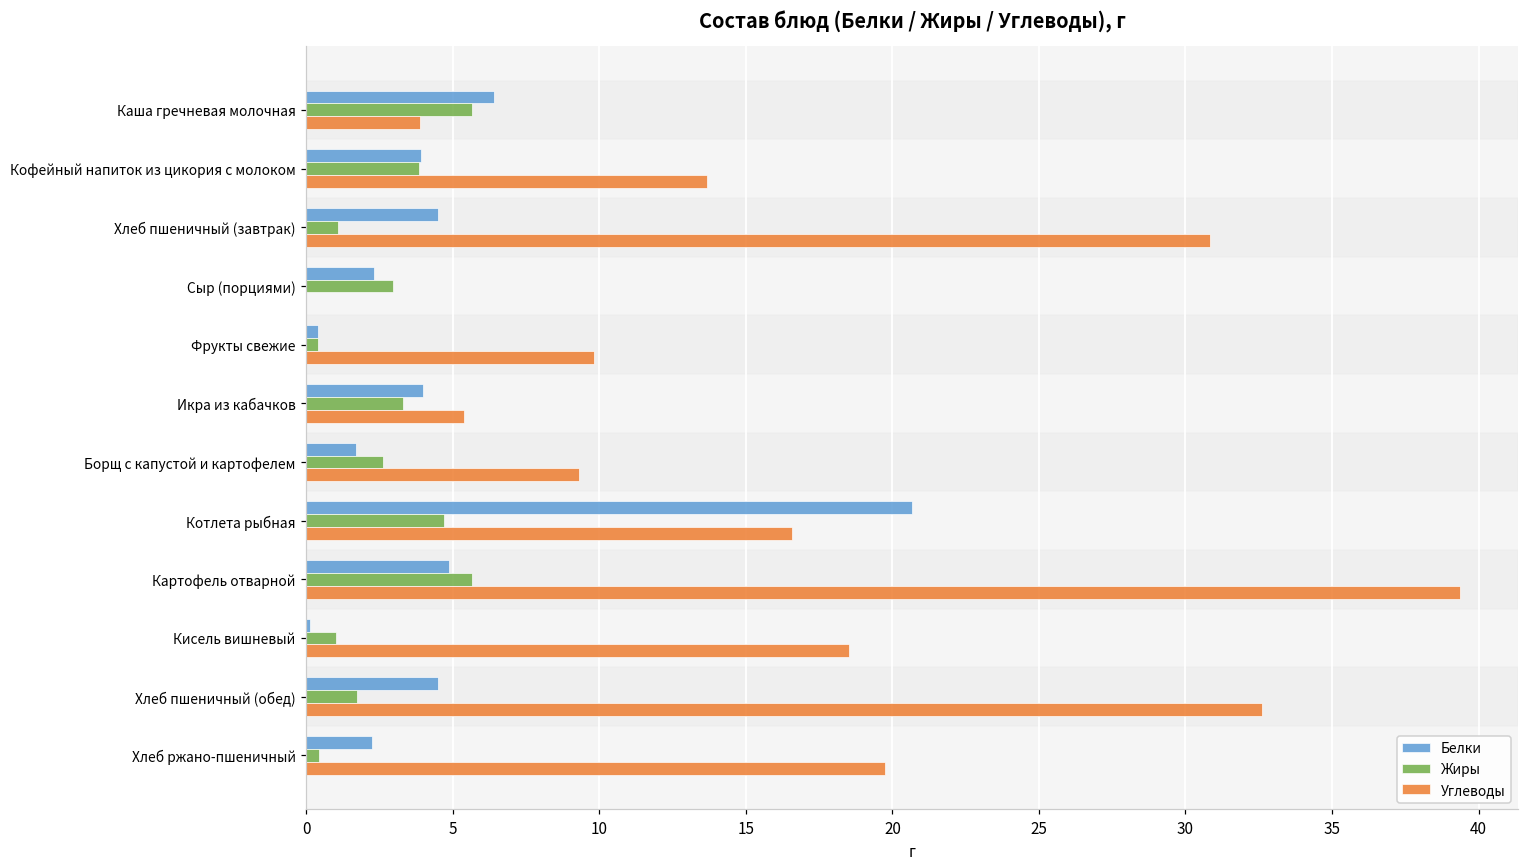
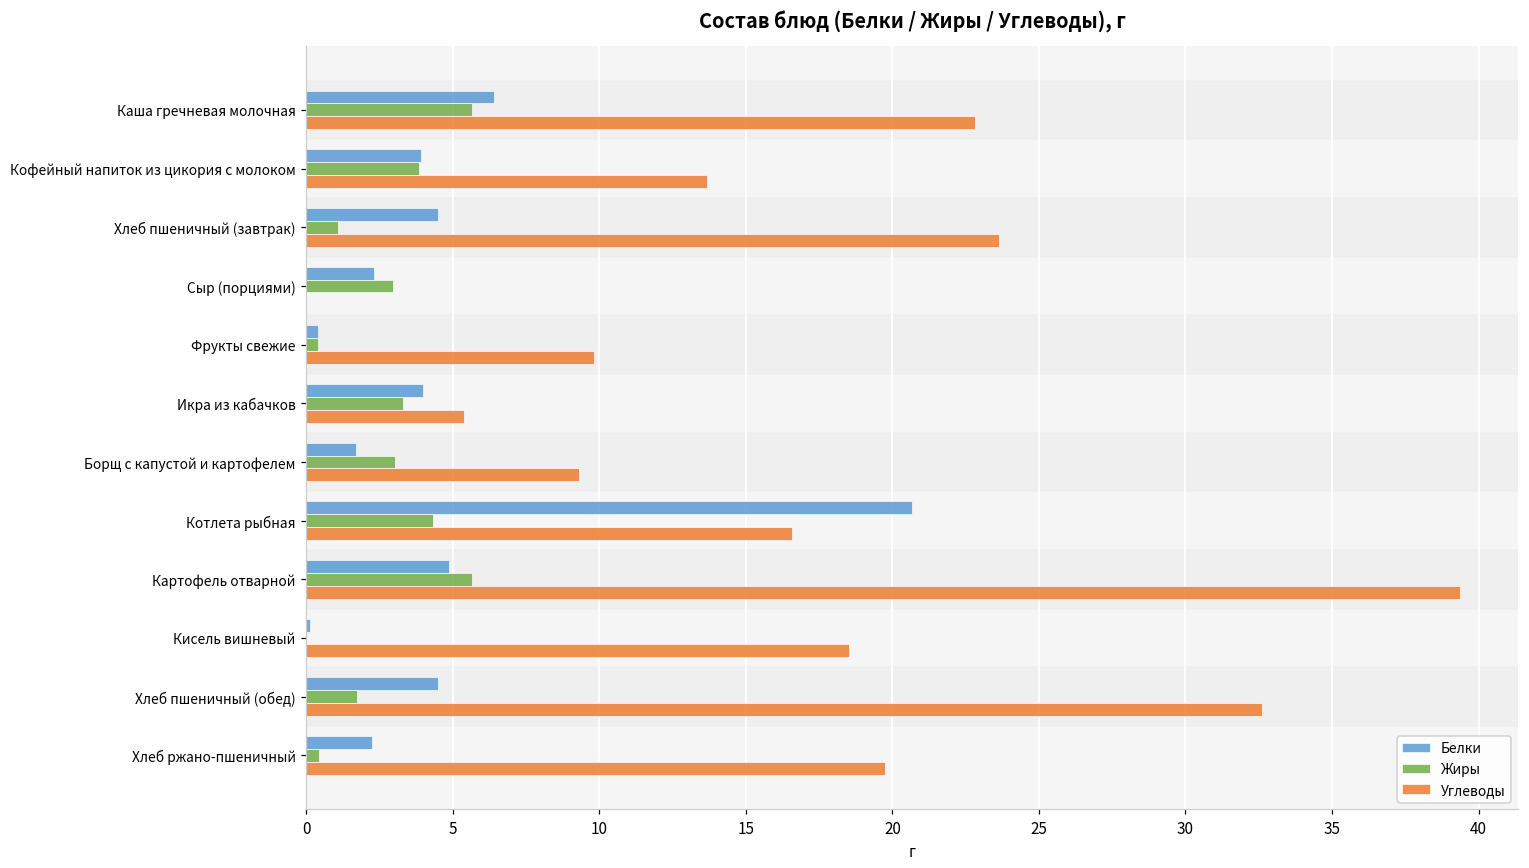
  {
    "Белки": {
      "Каша гречневая молочная": 6.4,
      "Кофейный напиток из цикория с молоком": 3.9,
      "Хлеб пшеничный (завтрак)": 4.5,
      "Сыр (порциями)": 2.3,
      "Фрукты свежие": 0.4,
      "Икра из кабачков": 4.0,
      "Борщ с капустой и картофелем": 1.7,
      "Котлета рыбная": 20.7,
      "Картофель отварной": 4.9,
      "Кисель вишневый": 0.1,
      "Хлеб пшеничный (обед)": 4.5,
      "Хлеб ржано-пшеничный": 2.2
    },
    "Жиры": {
      "Каша гречневая молочная": 5.6,
      "Кофейный напиток из цикория с молоком": 3.8,
      "Хлеб пшеничный (завтрак)": 1.1,
      "Сыр (порциями)": 3.0,
      "Фрукты свежие": 0.4,
      "Икра из кабачков": 3.3,
-     "Борщ с капустой и картофелем": 2.6,
-     "Котлета рыбная": 4.7,
+     "Борщ с капустой и картофелем": 3.0,
+     "Котлета рыбная": 4.3,
      "Картофель отварной": 5.7,
-     "Кисель вишневый": 1.0,
+     "Кисель вишневый": 0.0,
      "Хлеб пшеничный (обед)": 1.7,
      "Хлеб ржано-пшеничный": 0.4
    },
    "Углеводы": {
-     "Каша гречневая молочная": 3.9,
+     "Каша гречневая молочная": 22.8,
      "Кофейный напиток из цикория с молоком": 13.7,
-     "Хлеб пшеничный (завтрак)": 30.8,
+     "Хлеб пшеничный (завтрак)": 23.6,
      "Сыр (порциями)": 0.0,
      "Фрукты свежие": 9.8,
      "Икра из кабачков": 5.4,
      "Борщ с капустой и картофелем": 9.3,
      "Котлета рыбная": 16.6,
      "Картофель отварной": 39.4,
      "Кисель вишневый": 18.5,
      "Хлеб пшеничный (обед)": 32.6,
      "Хлеб ржано-пшеничный": 19.8
    }
  }
